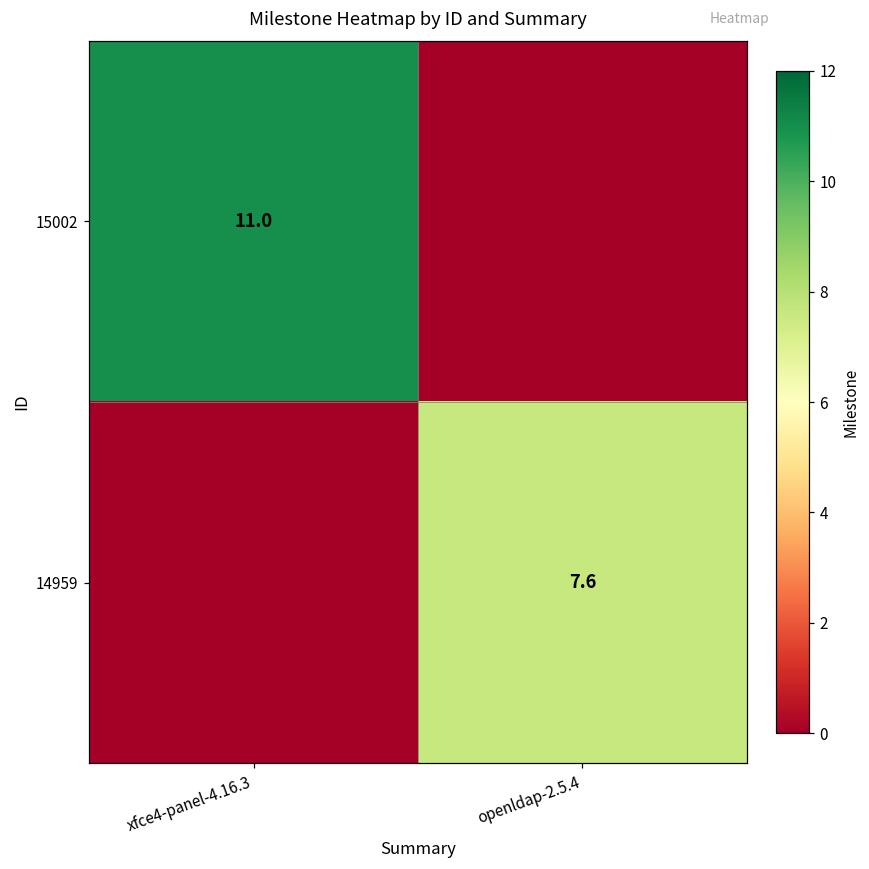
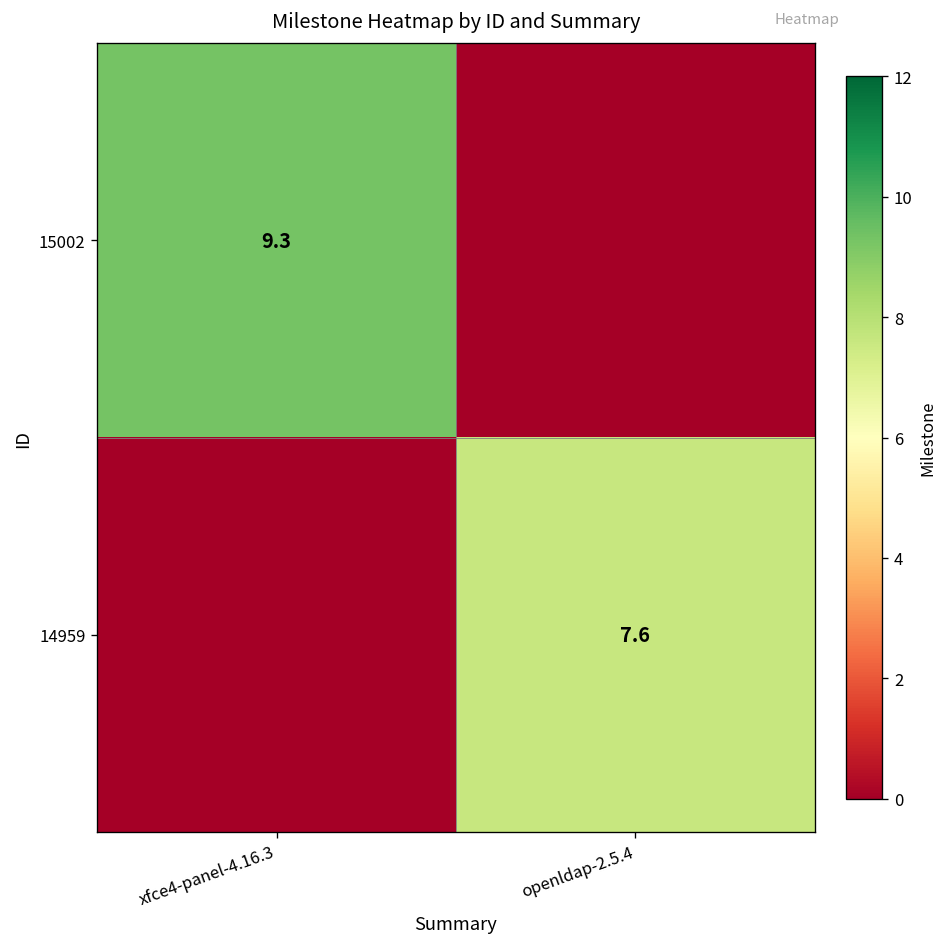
  {
    "15002": {
-     "xfce4-panel-4.16.3": 11.0
+     "xfce4-panel-4.16.3": 9.3
    },
    "14959": {
      "openldap-2.5.4": 7.6
    }
  }
